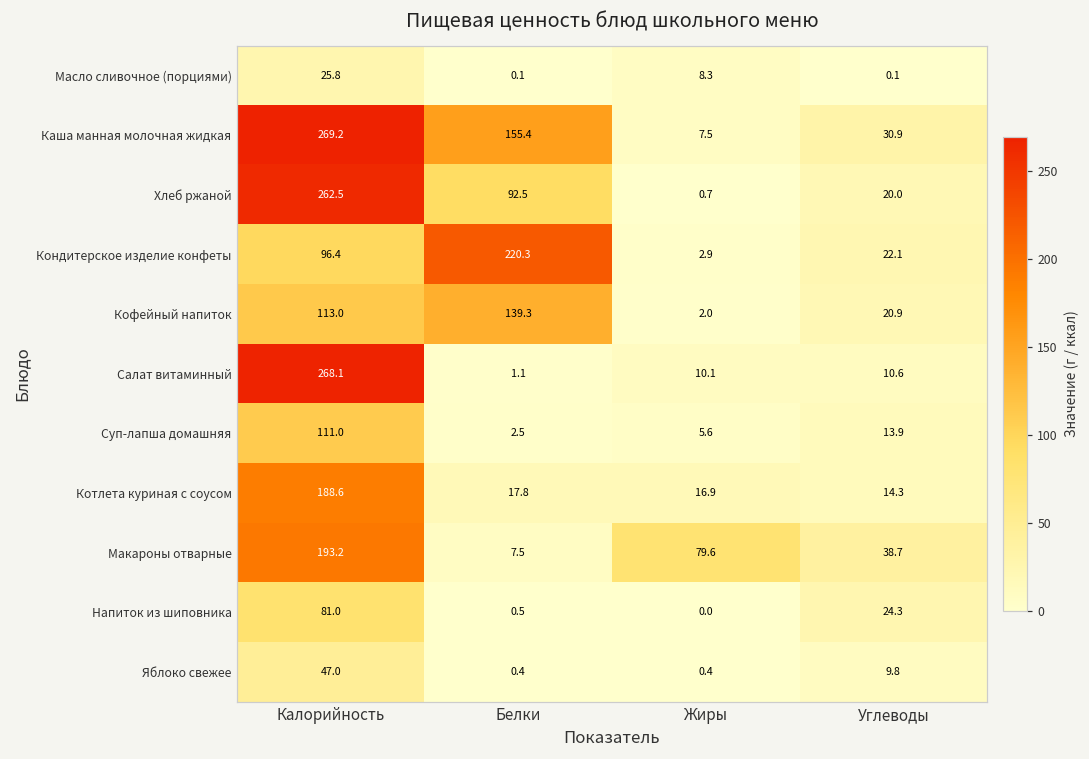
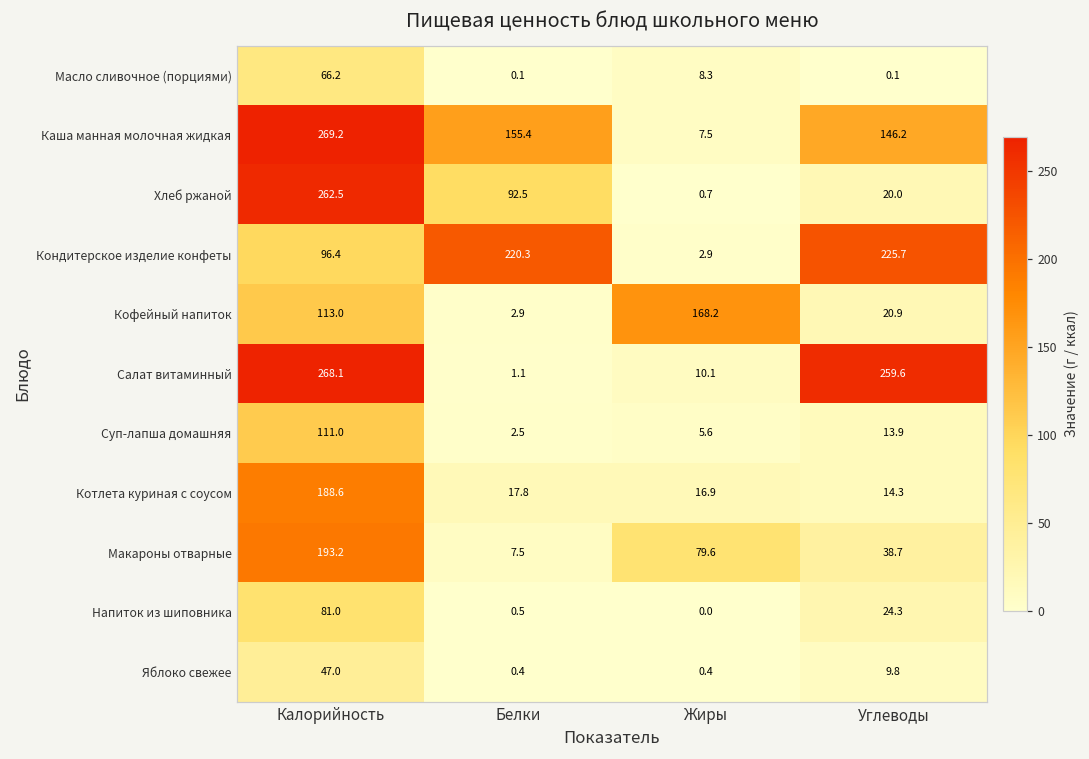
  {
    "Масло сливочное (порциями)": {
-     "Калорийность": 25.8,
+     "Калорийность": 66.2,
      "Белки": 0.1,
      "Жиры": 8.3,
      "Углеводы": 0.1
    },
    "Каша манная молочная жидкая": {
      "Калорийность": 269.2,
      "Белки": 155.4,
      "Жиры": 7.5,
-     "Углеводы": 30.9
+     "Углеводы": 146.2
    },
    "Хлеб ржаной": {
      "Калорийность": 262.5,
      "Белки": 92.5,
      "Жиры": 0.7,
      "Углеводы": 20.0
    },
    "Кондитерское изделие конфеты": {
      "Калорийность": 96.4,
      "Белки": 220.3,
      "Жиры": 2.9,
-     "Углеводы": 22.1
+     "Углеводы": 225.7
    },
    "Кофейный напиток": {
      "Калорийность": 113.0,
-     "Белки": 139.3,
-     "Жиры": 2.0,
+     "Белки": 2.9,
+     "Жиры": 168.2,
      "Углеводы": 20.9
    },
    "Салат витаминный": {
      "Калорийность": 268.1,
      "Белки": 1.1,
      "Жиры": 10.1,
-     "Углеводы": 10.6
+     "Углеводы": 259.6
    },
    "Суп-лапша домашняя": {
      "Калорийность": 111.0,
      "Белки": 2.5,
      "Жиры": 5.6,
      "Углеводы": 13.9
    },
    "Котлета куриная с соусом": {
      "Калорийность": 188.6,
      "Белки": 17.8,
      "Жиры": 16.9,
      "Углеводы": 14.3
    },
    "Макароны отварные": {
      "Калорийность": 193.2,
      "Белки": 7.5,
      "Жиры": 79.6,
      "Углеводы": 38.7
    },
    "Напиток из шиповника": {
      "Калорийность": 81.0,
      "Белки": 0.5,
      "Жиры": 0.0,
      "Углеводы": 24.3
    },
    "Яблоко свежее": {
      "Калорийность": 47.0,
      "Белки": 0.4,
      "Жиры": 0.4,
      "Углеводы": 9.8
    }
  }
